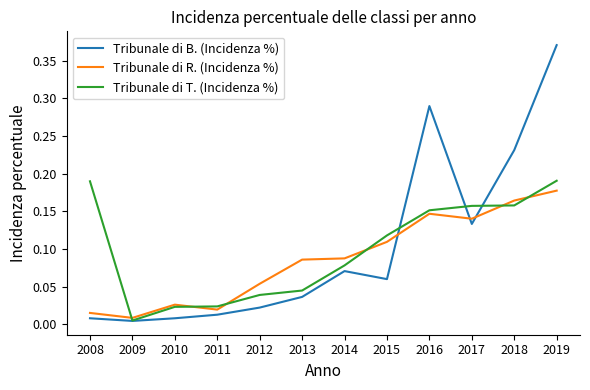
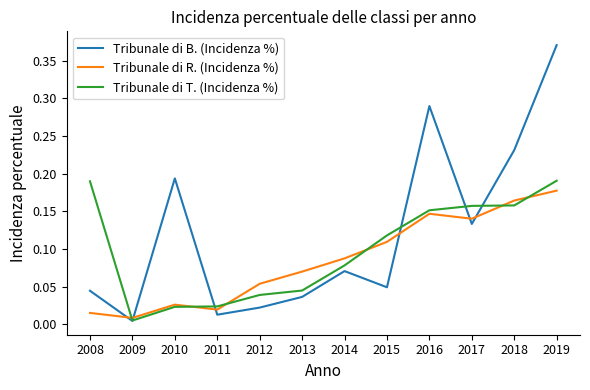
  {
    "Tribunale di B. (Incidenza %)": {
-     "2008": 0.01,
-     "2010": 0.01,
+     "2008": 0.04,
+     "2010": 0.19,
      "2011": 0.01,
      "2012": 0.02,
      "2013": 0.04,
      "2014": 0.07,
-     "2015": 0.06,
+     "2015": 0.05,
      "2016": 0.29,
      "2017": 0.13,
      "2018": 0.23,
      "2019": 0.37
    },
    "Tribunale di R. (Incidenza %)": {
      "2008": 0.02,
      "2009": 0.01,
      "2011": 0.02,
      "2012": 0.05,
-     "2013": 0.09,
+     "2013": 0.07,
      "2014": 0.09,
      "2015": 0.11,
      "2016": 0.15,
      "2017": 0.14,
      "2018": 0.16,
      "2019": 0.18
    },
    "Tribunale di T. (Incidenza %)": {
      "2008": 0.19,
      "2011": 0.02,
      "2012": 0.04,
      "2013": 0.05,
      "2014": 0.08,
      "2015": 0.12,
      "2016": 0.15,
      "2017": 0.16,
      "2018": 0.16,
      "2019": 0.19
    }
  }
